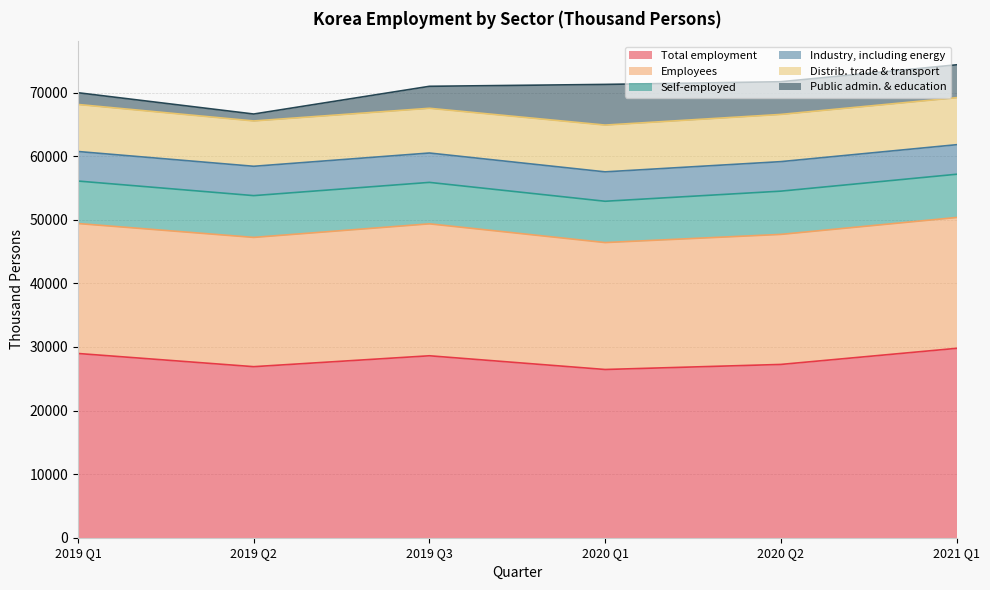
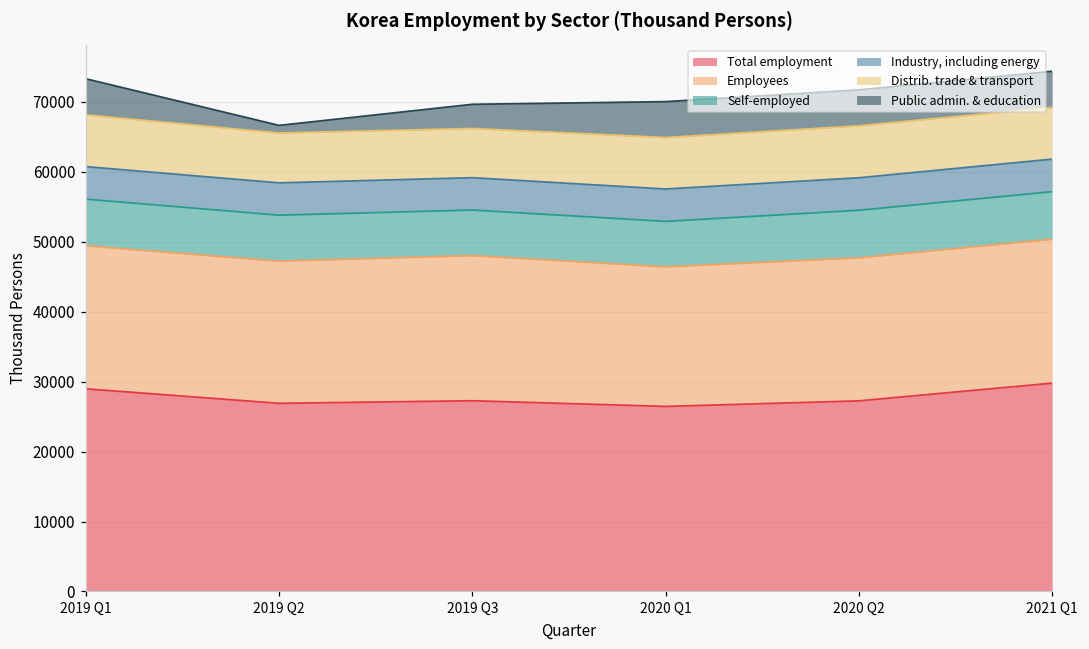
  {
    "Total employment": {
      "2019 Q1": 29000,
      "2019 Q2": 27000,
-     "2019 Q3": 29000,
+     "2019 Q3": 27000,
      "2020 Q1": 26000,
      "2020 Q2": 27000,
      "2021 Q1": 30000
    },
    "Public admin. & education": {
-     "2019 Q1": 2000,
+     "2019 Q1": 5000,
      "2019 Q2": 1000,
      "2019 Q3": 3000,
-     "2020 Q1": 6000,
+     "2020 Q1": 5000,
      "2021 Q1": 5000
    }
  }
